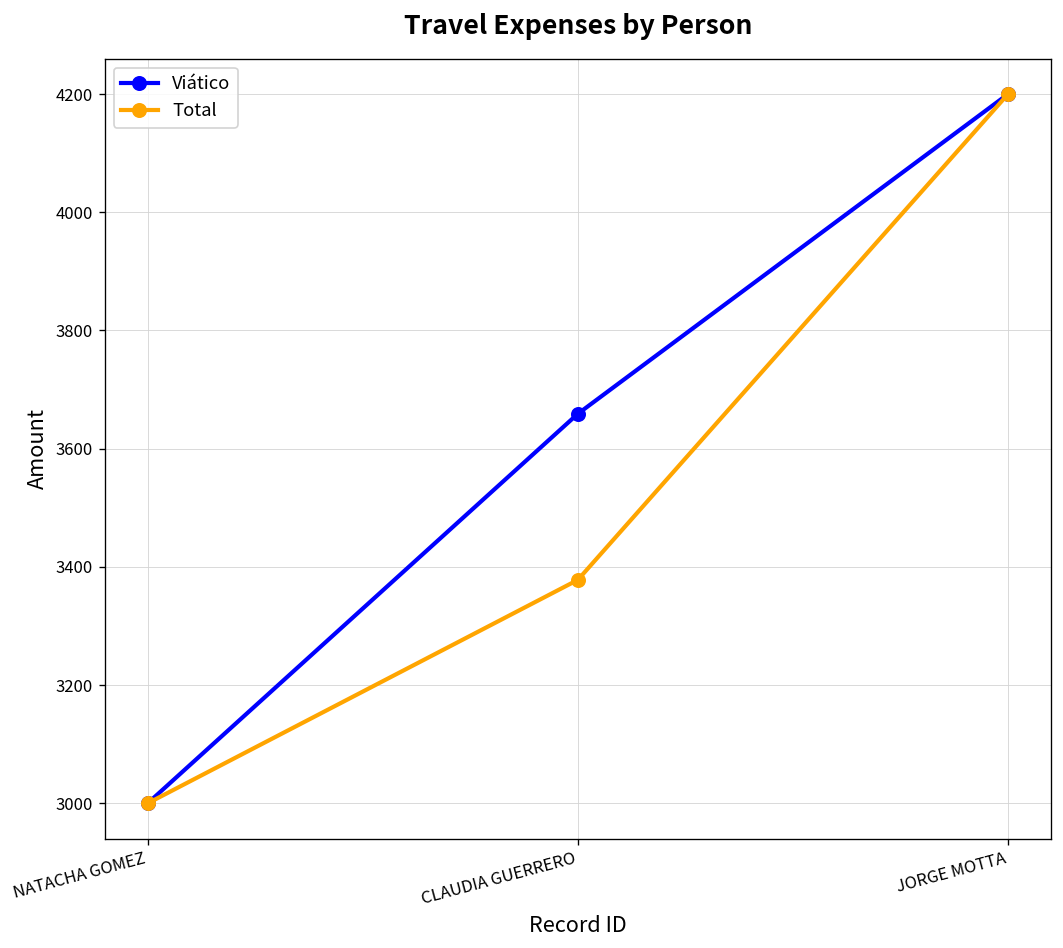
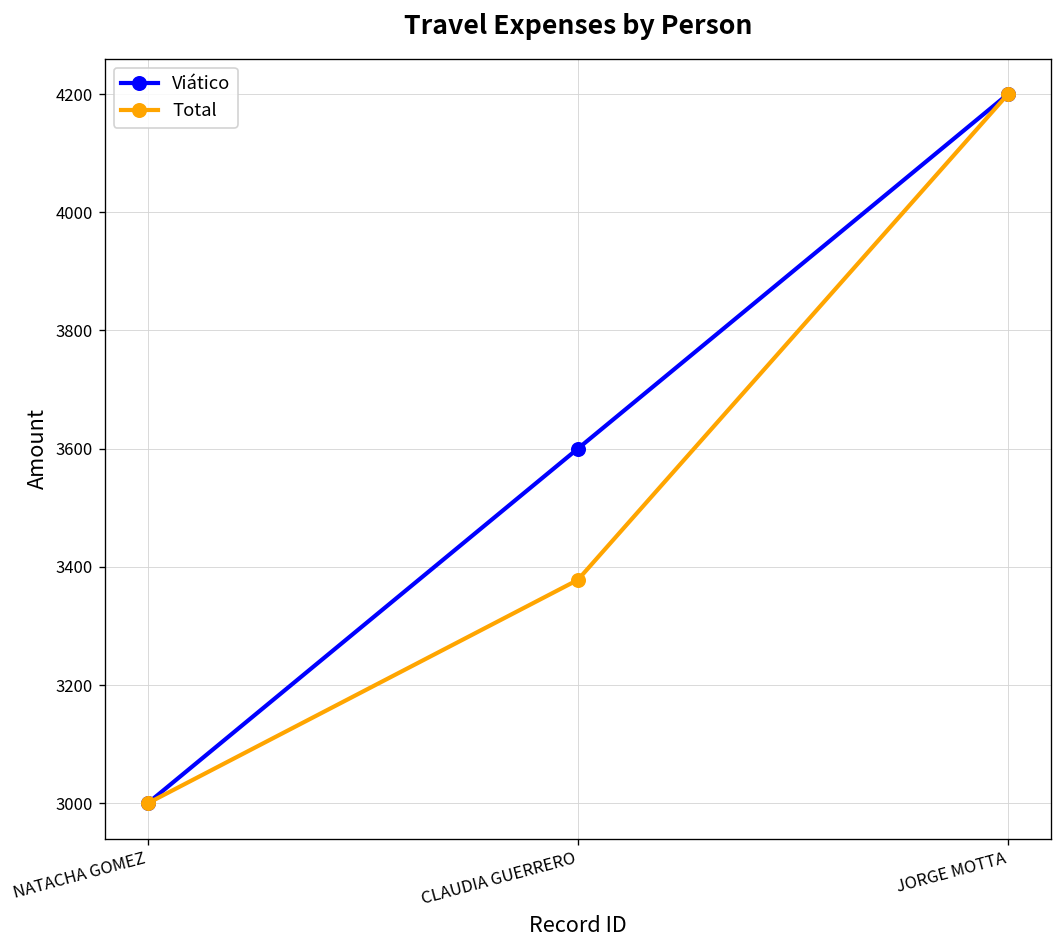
  {
    "Viático": {
-     "CLAUDIA GUERRERO": 3660
+     "CLAUDIA GUERRERO": 3600
    },
    "Total": {
      "CLAUDIA GUERRERO": 3380
    }
  }
